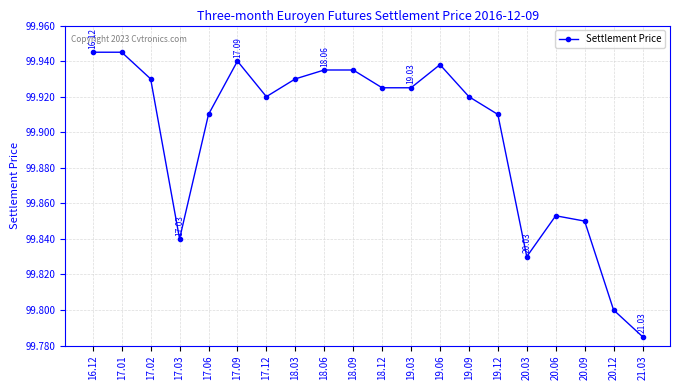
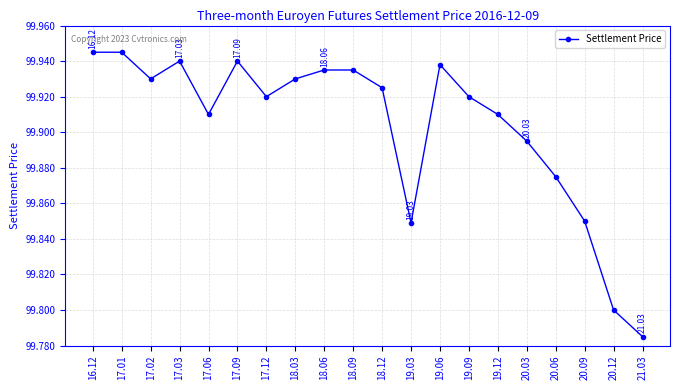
  {
    "17.02": 99.930,
-   "17.03": 99.84,
+   "17.03": 99.94,
    "17.06": 99.910,
    "17.12": 99.920,
    "18.03": 99.930,
    "18.09": 99.935,
    "18.12": 99.925,
-   "19.03": 99.925,
+   "19.03": 99.849,
    "19.06": 99.938,
    "19.09": 99.920,
    "19.12": 99.910,
-   "20.03": 99.830,
-   "20.06": 99.853,
+   "20.03": 99.895,
+   "20.06": 99.875,
    "20.09": 99.850,
    "20.12": 99.800
  }
